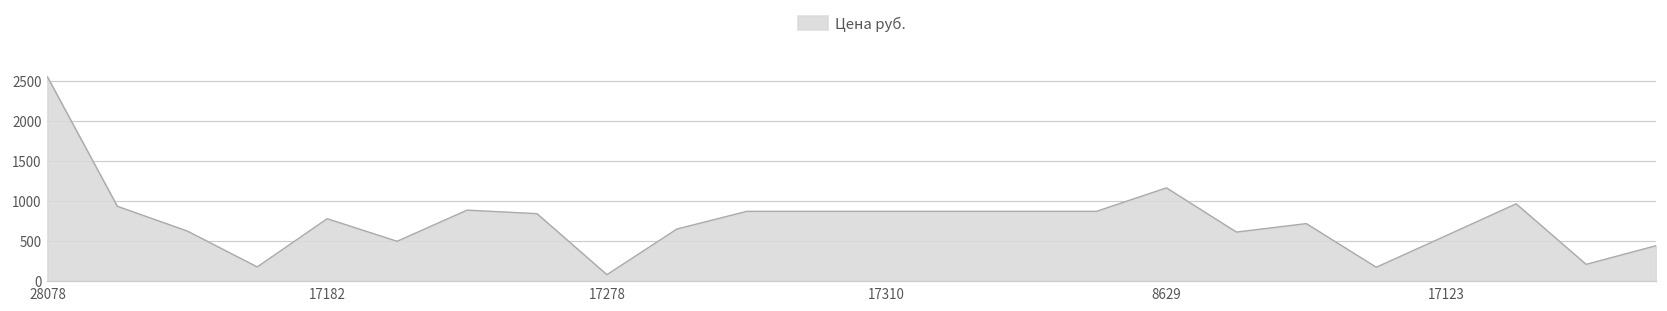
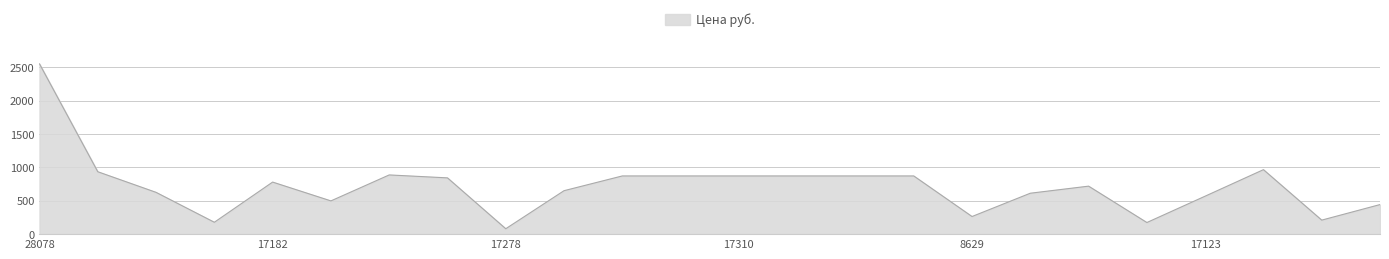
  {
    "28078": 2600,
    "17182": 800,
    "17278": 100,
    "17310": 900,
-   "8629": 1200,
+   "8629": 300,
    "17123": 600
  }
